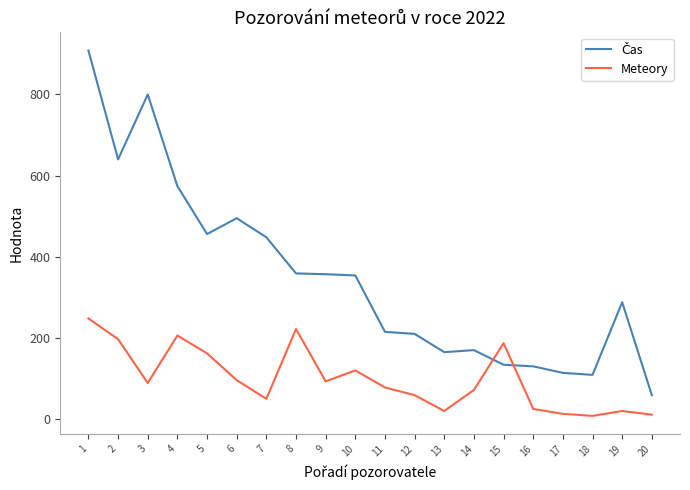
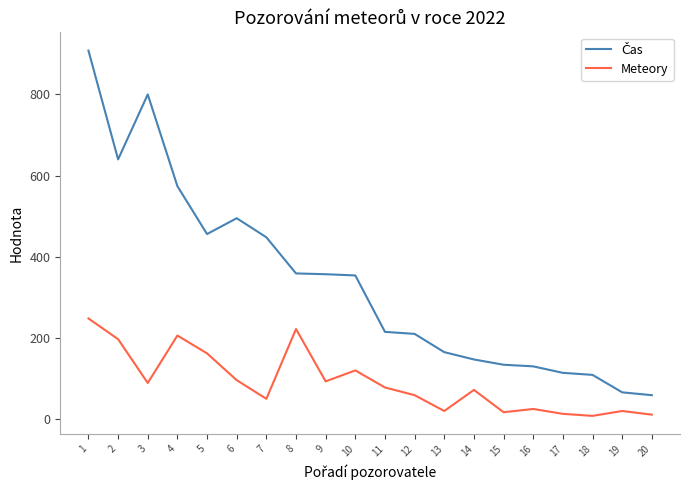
  {
    "Čas": {
      "1": 910,
      "2": 640,
      "3": 800,
      "4": 570,
      "5": 460,
      "6": 500,
      "7": 450,
      "8": 360,
      "9": 360,
      "10": 350,
      "11": 220,
      "12": 210,
      "13": 170,
-     "14": 170,
+     "14": 150,
      "15": 130,
      "16": 130,
      "17": 110,
      "18": 110,
-     "19": 290,
+     "19": 70,
      "20": 60
    },
    "Meteory": {
      "1": 250,
      "2": 200,
      "3": 90,
      "4": 210,
      "5": 160,
      "6": 100,
      "7": 50,
      "8": 220,
      "9": 90,
      "10": 120,
      "11": 80,
      "12": 60,
      "13": 20,
      "14": 70,
-     "15": 190,
+     "15": 20,
      "16": 30,
      "17": 10,
      "18": 10,
      "19": 20,
      "20": 10
    }
  }
